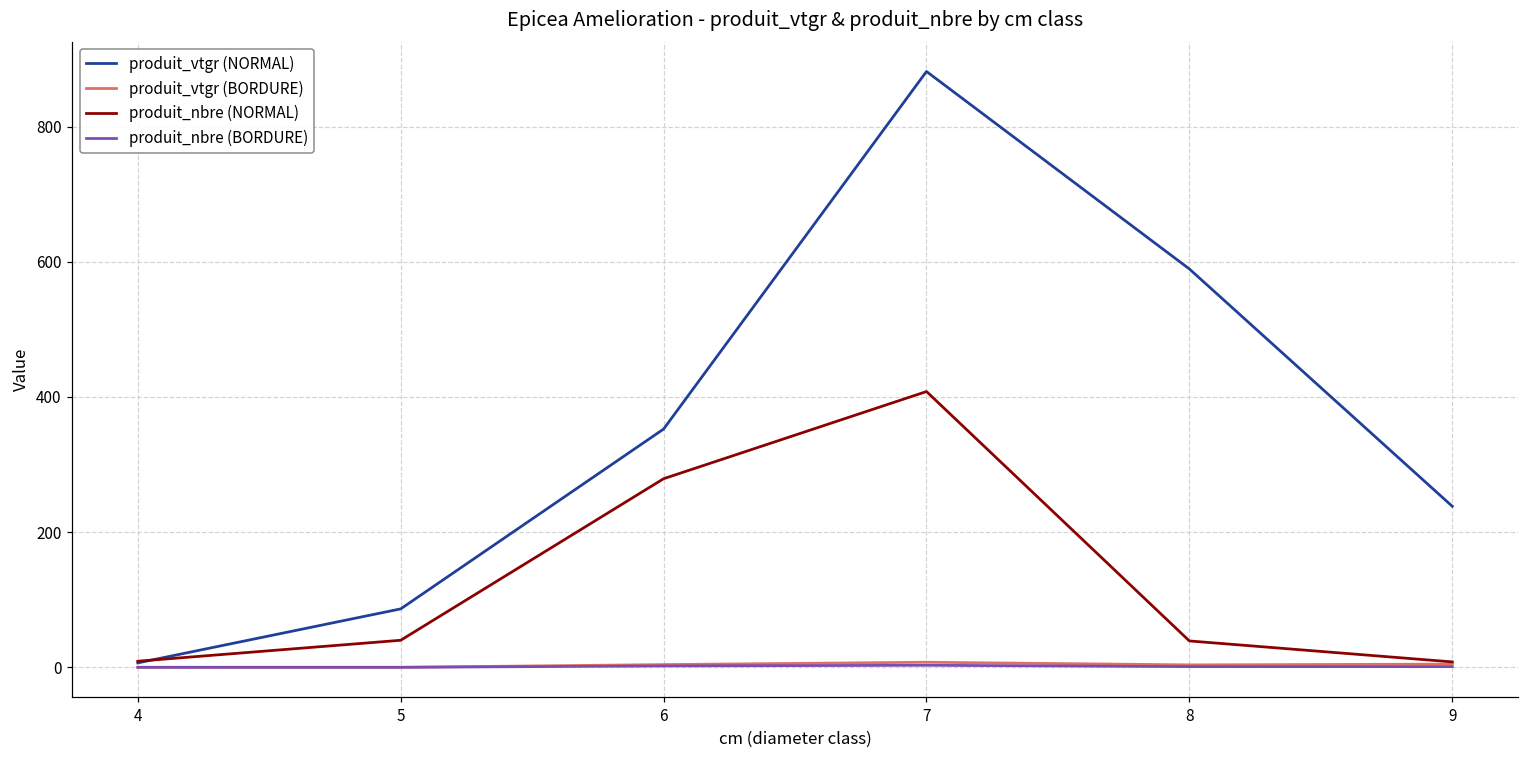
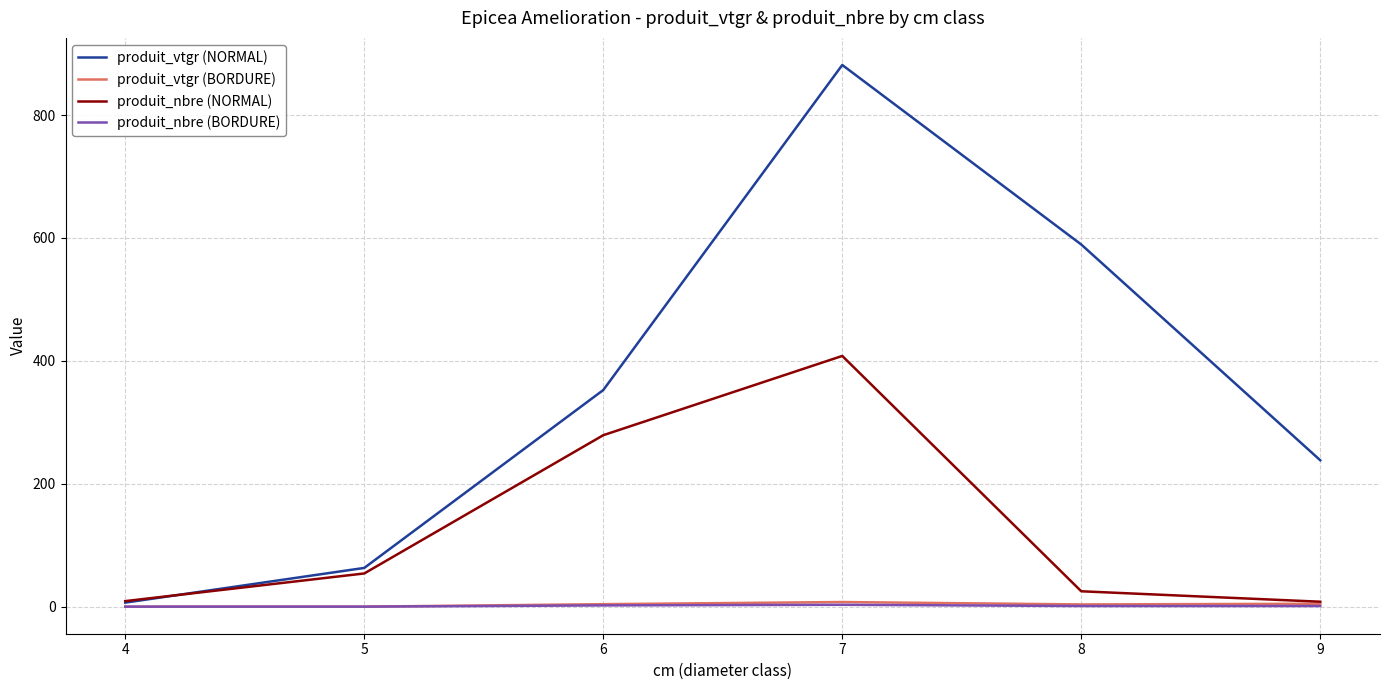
  {
    "produit_vtgr (NORMAL)": {
-     "5": 90,
+     "5": 60,
      "6": 350,
      "7": 880,
      "8": 590,
      "9": 240
    },
    "produit_vtgr (BORDURE)": {
      "7": 10
    },
    "produit_nbre (NORMAL)": {
-     "5": 40,
+     "5": 50,
      "6": 280,
      "7": 410,
-     "8": 40
+     "8": 30
    },
    "produit_nbre (BORDURE)": {
      "7": 0
    }
  }
